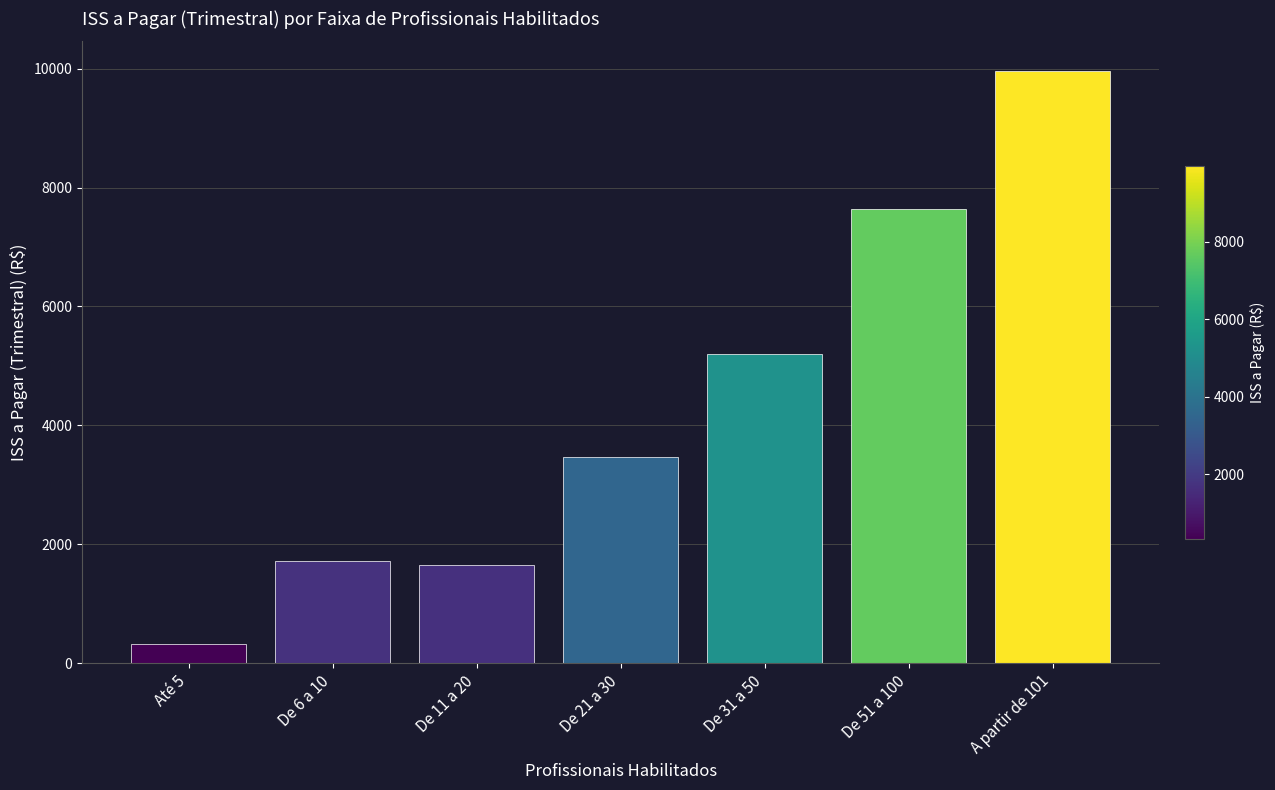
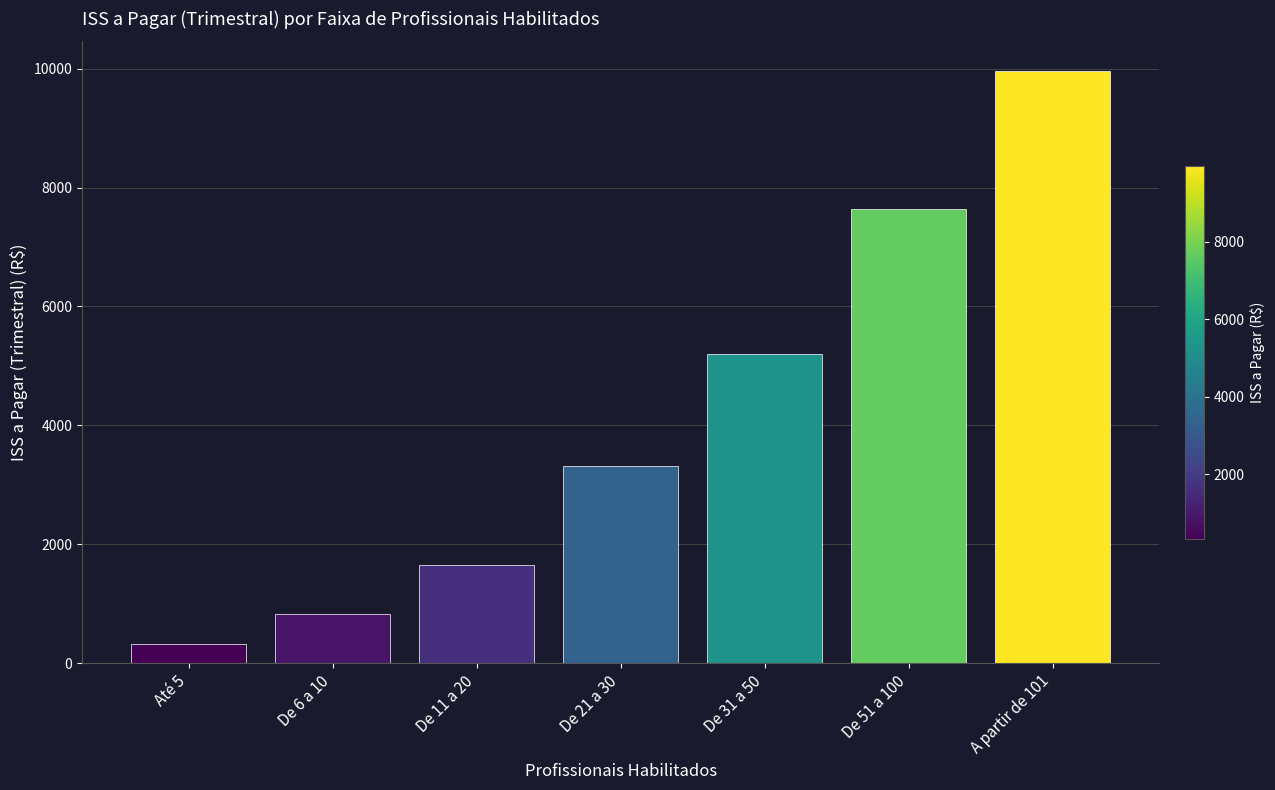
  {
    "Até 5": 300,
-   "De 6 a 10": 1700,
+   "De 6 a 10": 800,
    "De 11 a 20": 1700,
-   "De 21 a 30": 3500,
+   "De 21 a 30": 3300,
    "De 31 a 50": 5200,
    "De 51 a 100": 7600,
    "A partir de 101": 10000
  }
